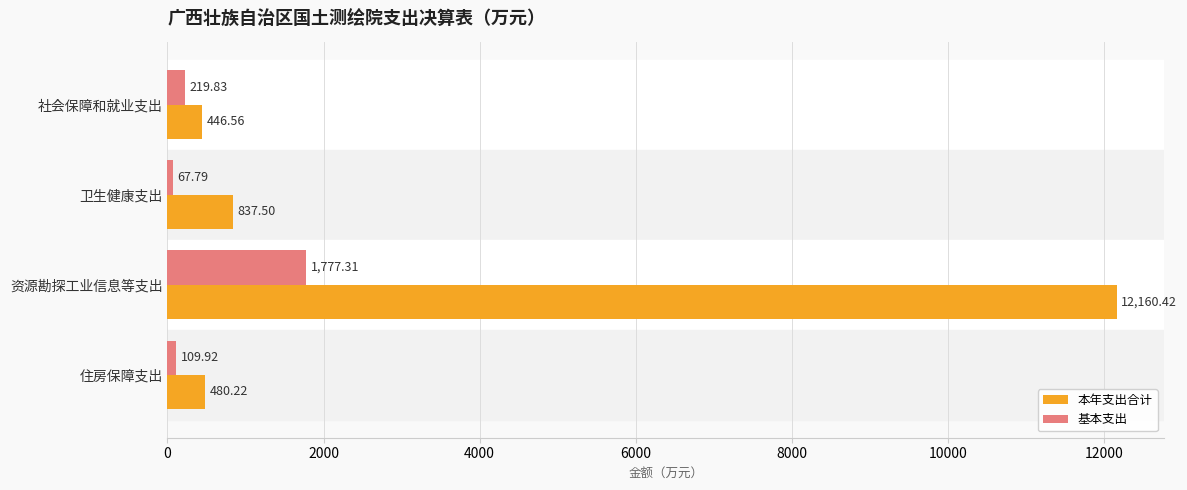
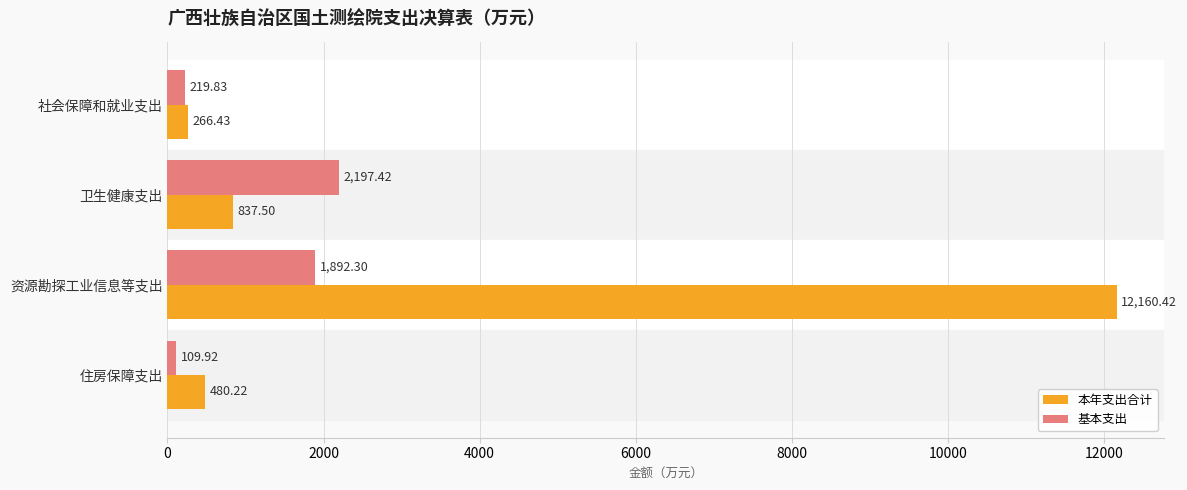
  {
    "本年支出合计": {
-     "社会保障和就业支出": "446.56",
+     "社会保障和就业支出": "266.43",
      "卫生健康支出": "837.50",
      "资源勘探工业信息等支出": "12,160.42",
      "住房保障支出": "480.22"
    },
    "基本支出": {
      "社会保障和就业支出": "219.83",
-     "卫生健康支出": "67.79",
-     "资源勘探工业信息等支出": "1,777.31",
+     "卫生健康支出": "2,197.42",
+     "资源勘探工业信息等支出": "1,892.30",
      "住房保障支出": "109.92"
    }
  }
